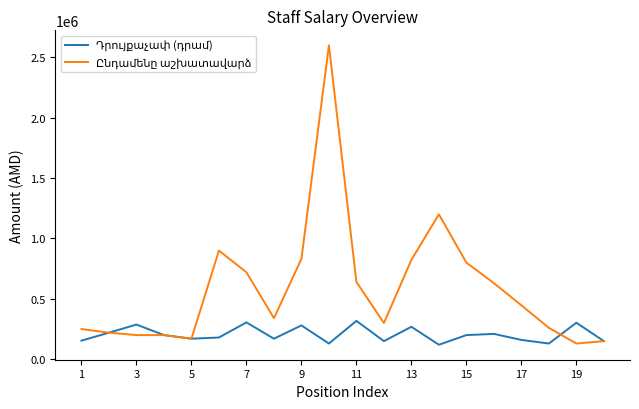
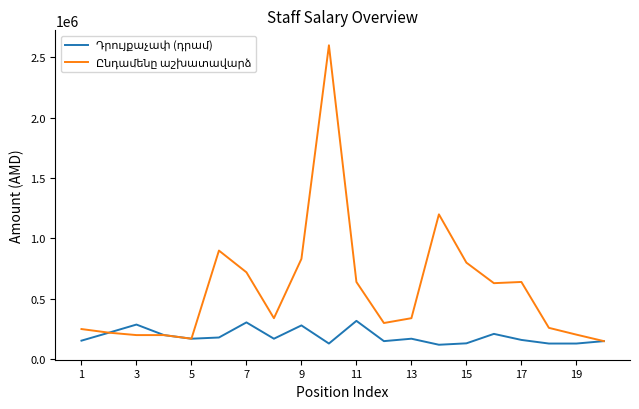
  {
    "Դրույքաչափ (դրամ)": {
      "1": 150000,
      "3": 290000,
      "7": 310000,
      "9": 280000,
      "11": 320000,
-     "13": 270000,
-     "15": 200000,
+     "13": 170000,
+     "15": 130000,
      "17": 160000,
-     "19": 300000
+     "19": 130000
    },
    "Ընդամենը աշխատավարձ": {
      "1": 250000,
      "3": 200000,
      "7": 720000,
      "9": 830000,
      "11": 640000,
-     "13": 820000,
+     "13": 340000,
      "15": 800000,
-     "17": 450000,
-     "19": 130000
+     "17": 640000,
+     "19": 200000
    }
  }
